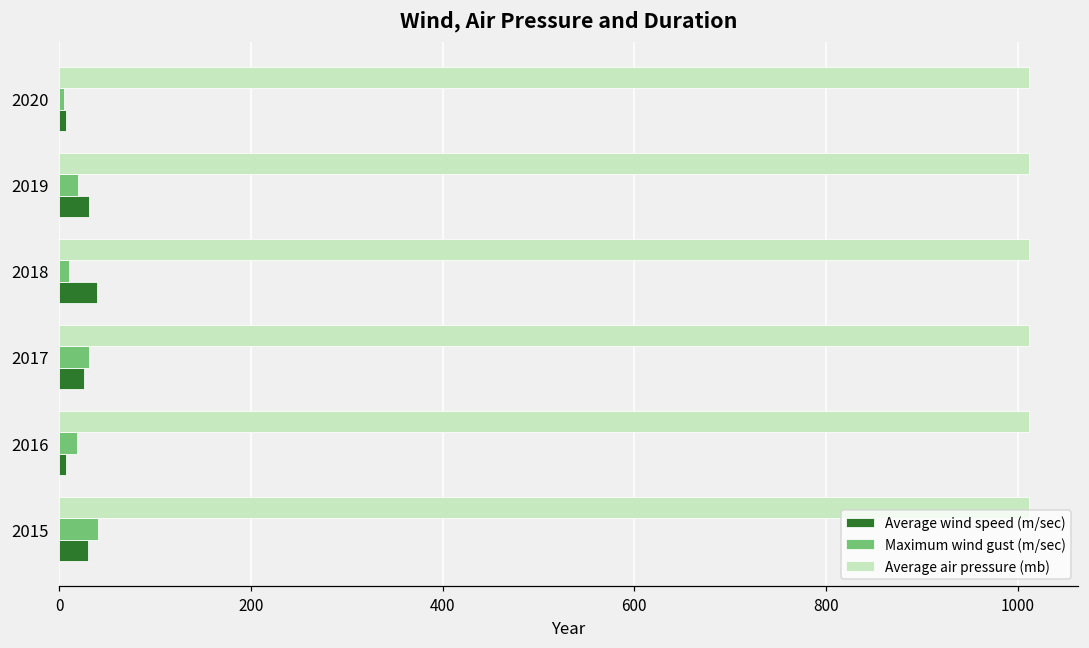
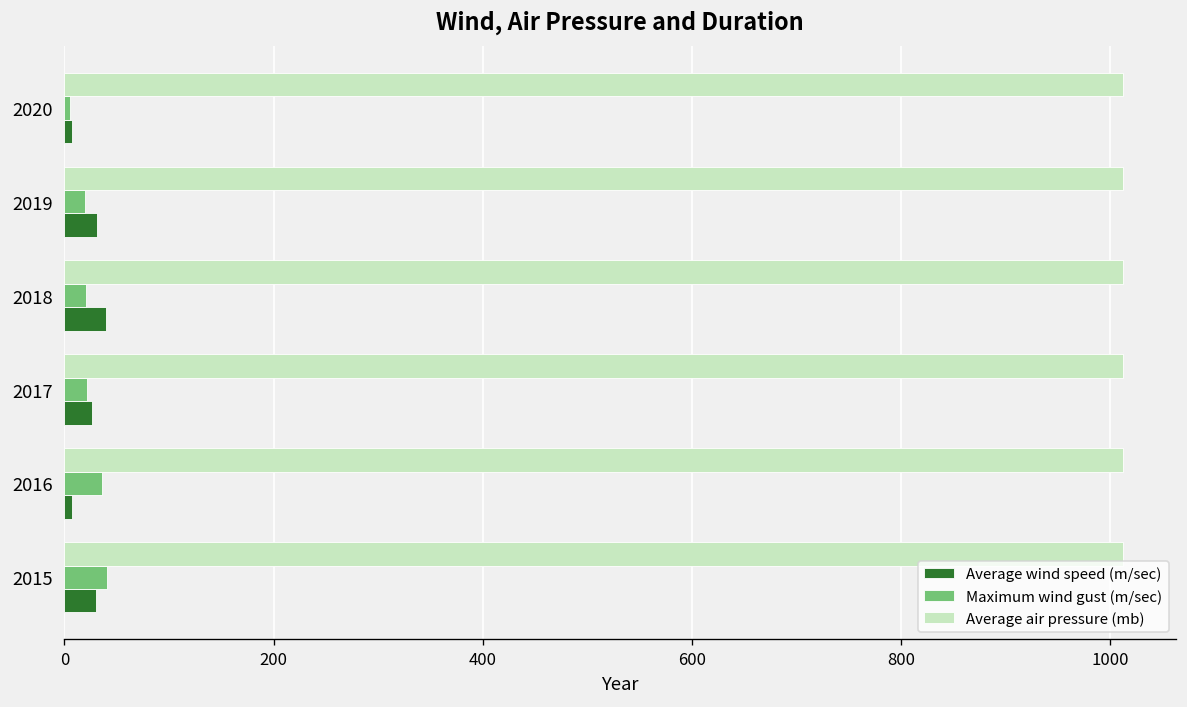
  {
    "Average wind speed (m/sec)": {
      "2020": 10,
      "2019": 30,
      "2018": 40,
      "2017": 30,
      "2016": 10,
      "2015": 30
    },
    "Maximum wind gust (m/sec)": {
      "2020": 10,
      "2019": 20,
-     "2018": 10,
-     "2017": 30,
-     "2016": 20,
+     "2018": 20,
+     "2017": 20,
+     "2016": 40,
      "2015": 40
    },
    "Average air pressure (mb)": {
      "2020": 1010,
      "2019": 1010,
      "2018": 1010,
      "2017": 1010,
      "2016": 1010,
      "2015": 1010
    }
  }
